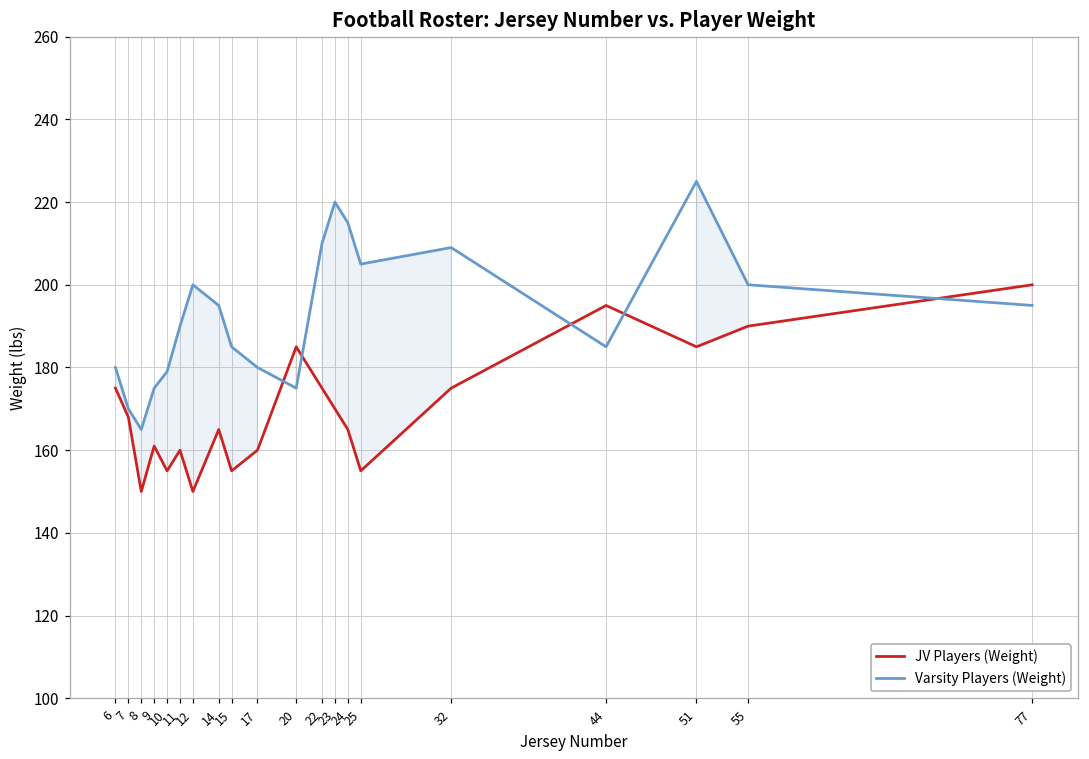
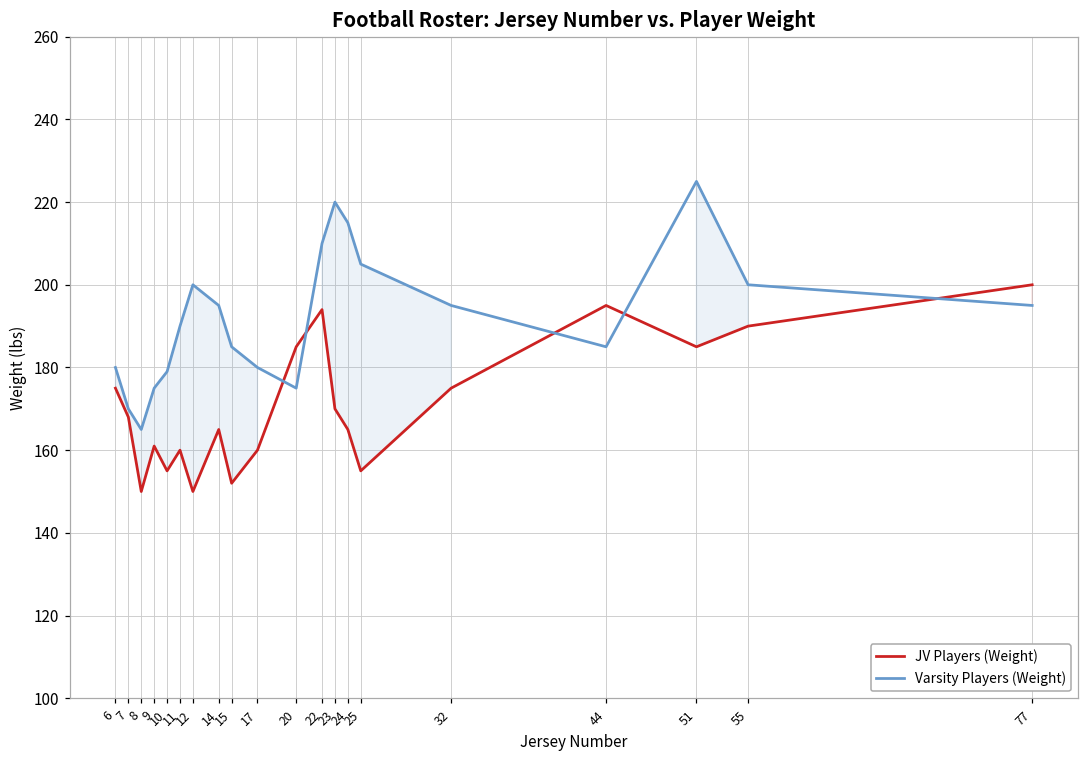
  {
    "JV Players (Weight)": {
      "6": 175,
      "7": 168,
      "8": 150,
      "9": 161,
      "10": 155,
      "11": 160,
      "12": 150,
      "14": 165,
-     "15": 155,
+     "15": 152,
      "17": 160,
      "20": 185,
-     "22": 175,
+     "22": 194,
      "23": 170,
      "24": 165,
      "25": 155,
      "32": 175,
      "44": 195,
      "51": 185,
      "55": 190,
      "77": 200
    },
    "Varsity Players (Weight)": {
      "6": 180,
      "7": 170,
      "8": 165,
      "9": 175,
      "10": 179,
      "11": 190,
      "12": 200,
      "14": 195,
      "15": 185,
      "17": 180,
      "20": 175,
      "22": 210,
      "23": 220,
      "24": 215,
      "25": 205,
-     "32": 209,
+     "32": 195,
      "44": 185,
      "51": 225,
      "55": 200,
      "77": 195
    }
  }
